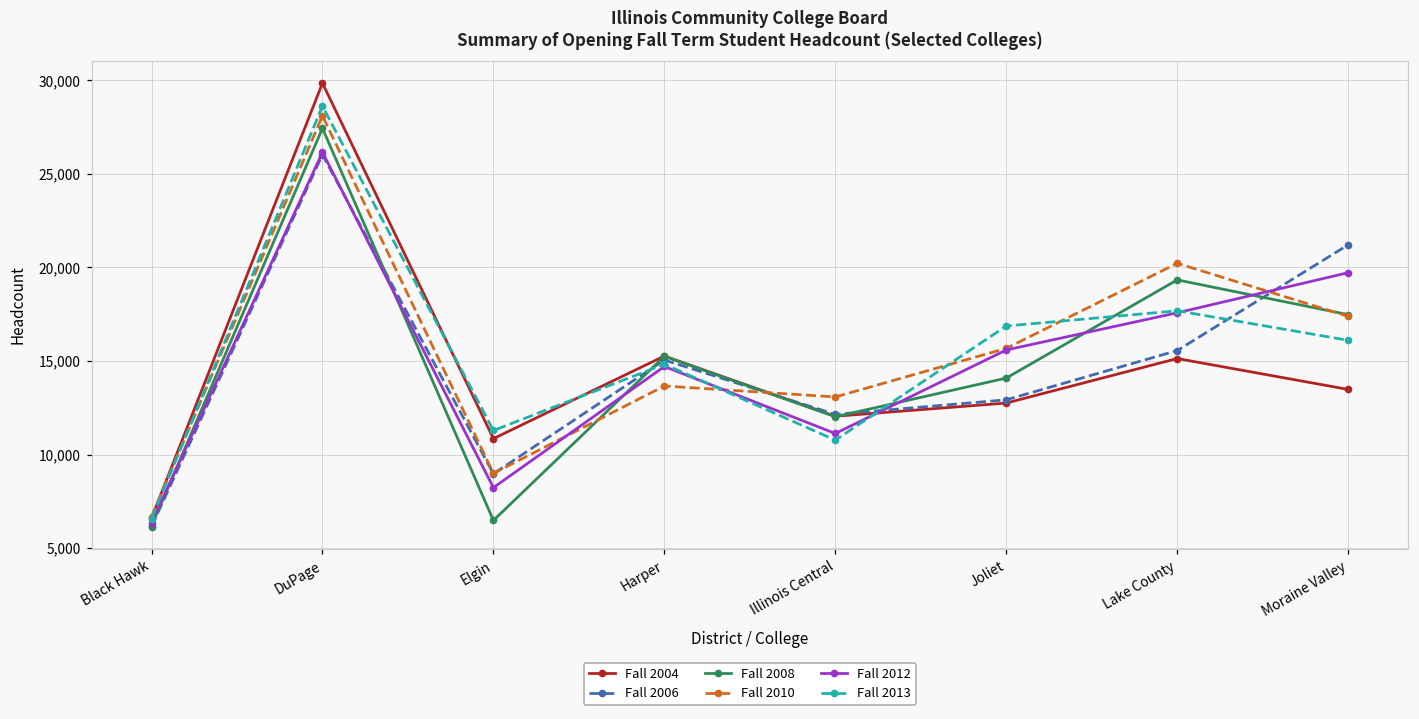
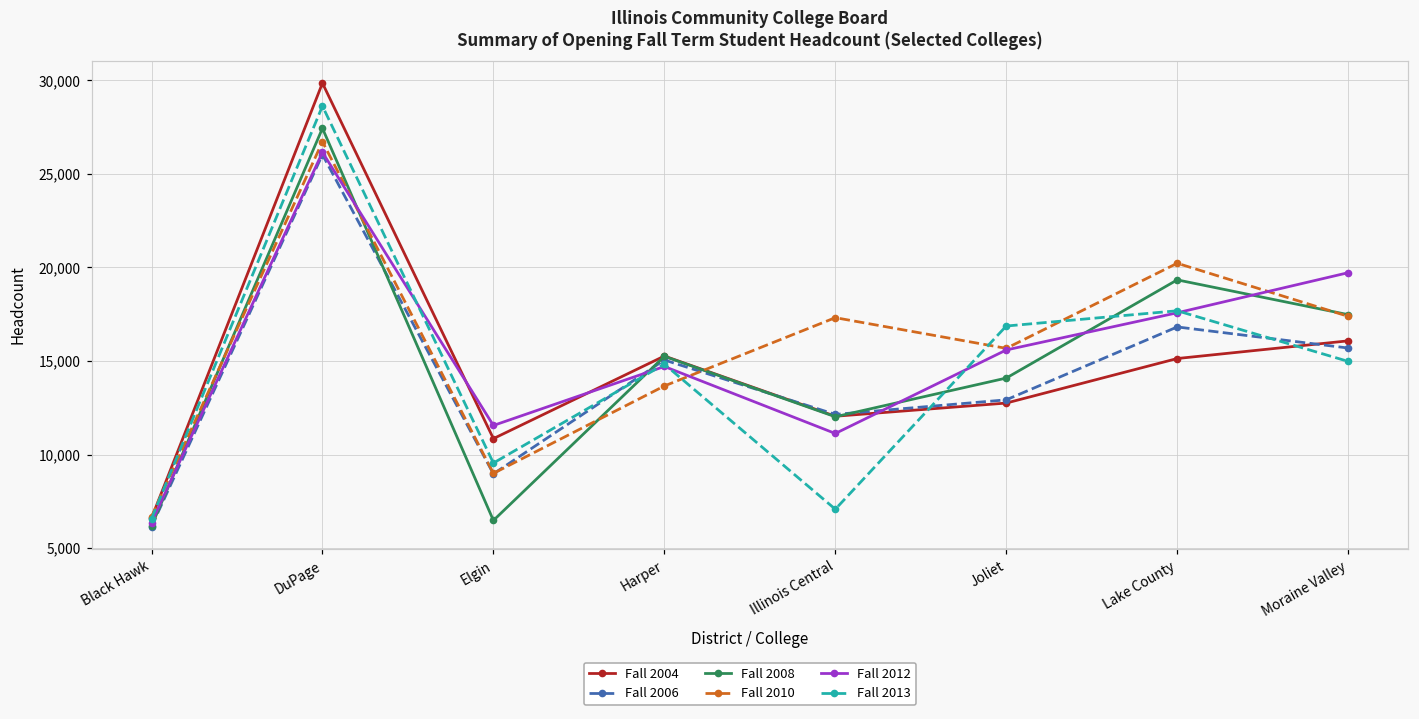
  {
    "Fall 2004": {
      "DuPage": "29,900",
      "Elgin": "10,900",
      "Joliet": "12,800",
      "Lake County": "15,100",
-     "Moraine Valley": "13,500"
+     "Moraine Valley": "16,100"
    },
    "Fall 2006": {
      "Harper": "15,100",
      "Joliet": "12,900",
-     "Lake County": "15,600",
-     "Moraine Valley": "21,200"
+     "Lake County": "16,800",
+     "Moraine Valley": "15,700"
    },
    "Fall 2008": {
      "DuPage": "27,400",
      "Elgin": "6,500",
      "Joliet": "14,100",
      "Lake County": "19,300"
    },
    "Fall 2010": {
-     "DuPage": "28,100",
+     "DuPage": "26,700",
      "Harper": "13,700",
-     "Illinois Central": "13,100",
+     "Illinois Central": "17,300",
      "Lake County": "20,200"
    },
    "Fall 2012": {
      "Black Hawk": "6,400",
-     "Elgin": "8,200",
+     "Elgin": "11,600",
      "Illinois Central": "11,100",
      "Moraine Valley": "19,700"
    },
    "Fall 2013": {
      "DuPage": "28,600",
-     "Elgin": "11,300",
-     "Illinois Central": "10,800",
+     "Elgin": "9,500",
+     "Illinois Central": "7,100",
      "Joliet": "16,900",
-     "Moraine Valley": "16,100"
+     "Moraine Valley": "15,000"
    }
  }
